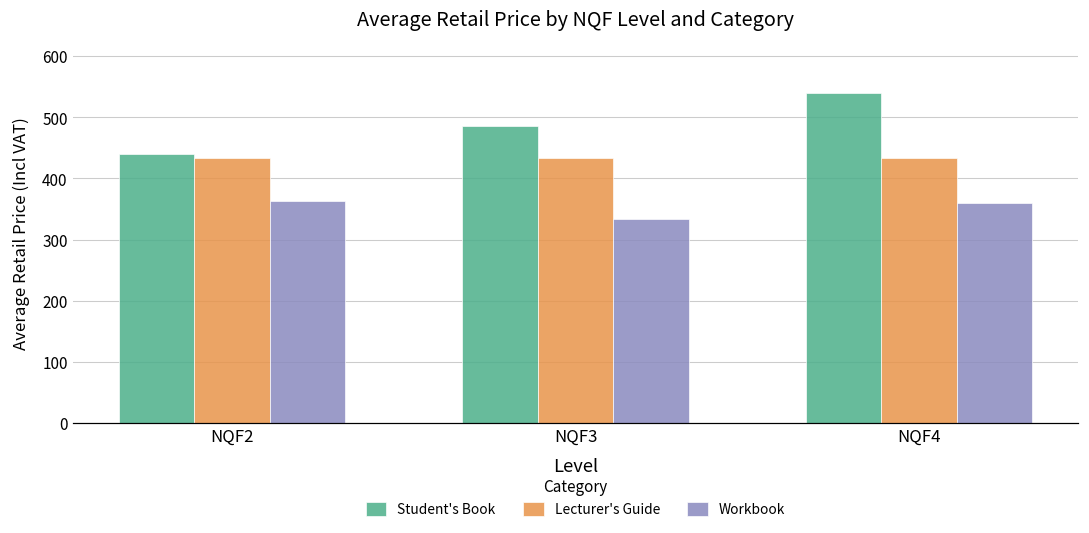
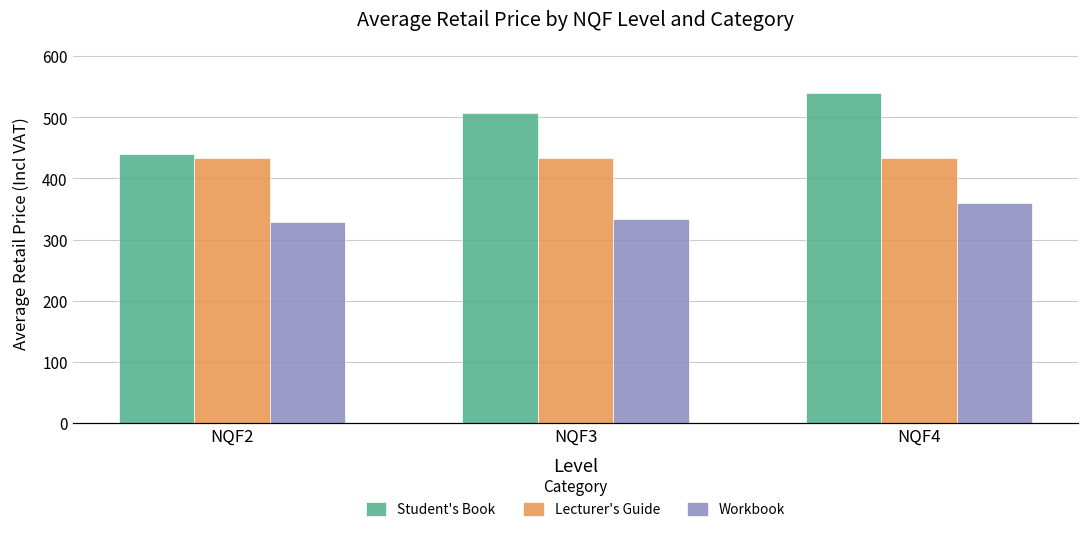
  {
    "Student's Book": {
      "NQF2": 440,
-     "NQF3": 490,
+     "NQF3": 510,
      "NQF4": 540
    },
    "Lecturer's Guide": {
      "NQF2": 430,
      "NQF3": 430,
      "NQF4": 430
    },
    "Workbook": {
-     "NQF2": 360,
+     "NQF2": 330,
      "NQF3": 330,
      "NQF4": 360
    }
  }
